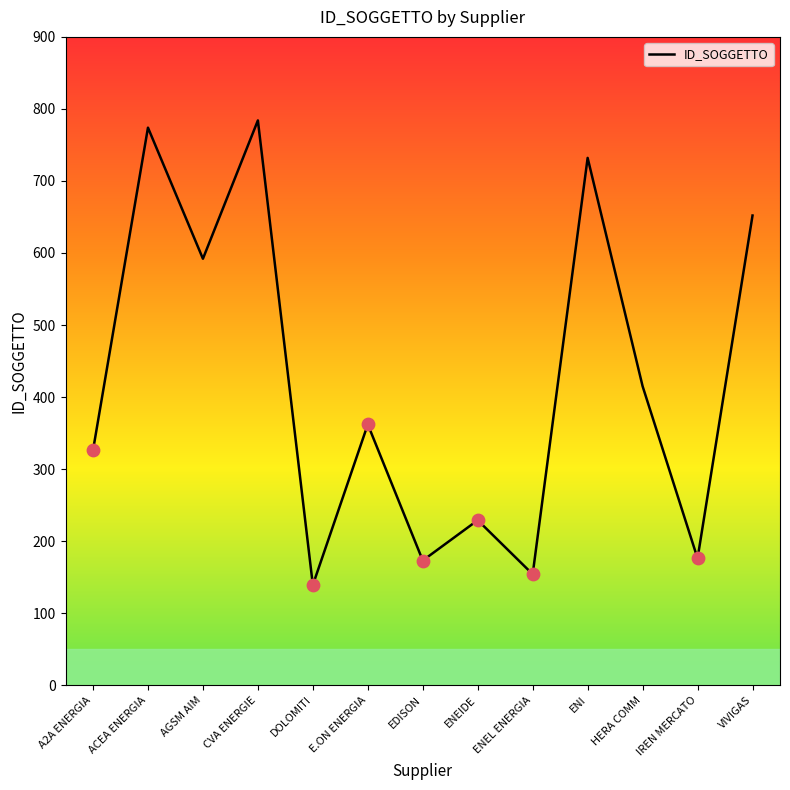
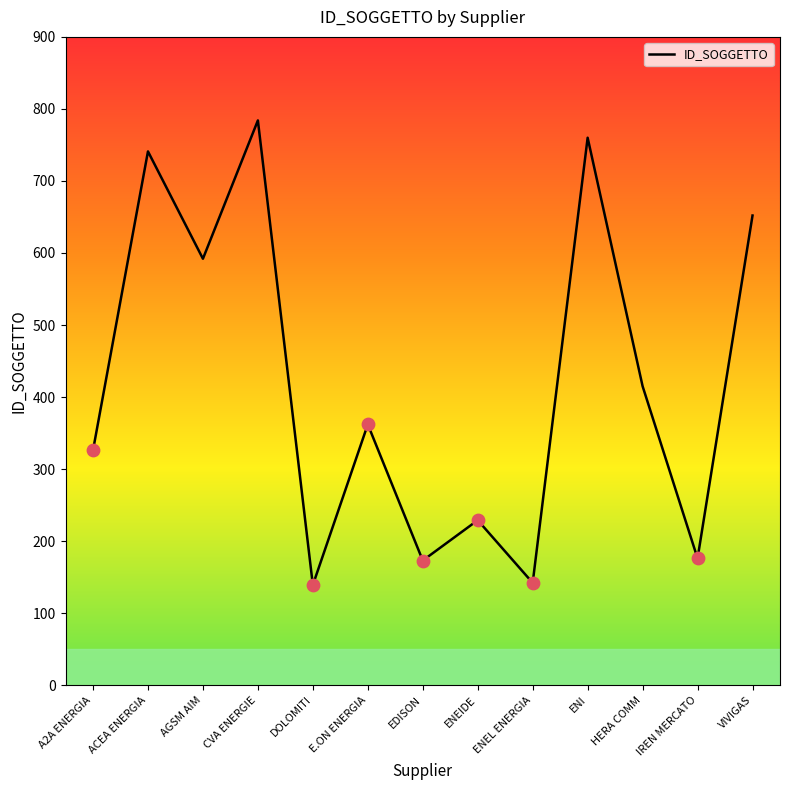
  {
    "ID_SOGGETTO": {
-     "ACEA ENERGIA": 770,
+     "ACEA ENERGIA": 740,
      "AGSM AIM": 590,
      "CVA ENERGIE": 780,
-     "ENEL ENERGIA": 150,
-     "ENI": 730,
+     "ENEL ENERGIA": 140,
+     "ENI": 760,
      "HERA COMM": 420,
      "VIVIGAS": 650
    }
  }
